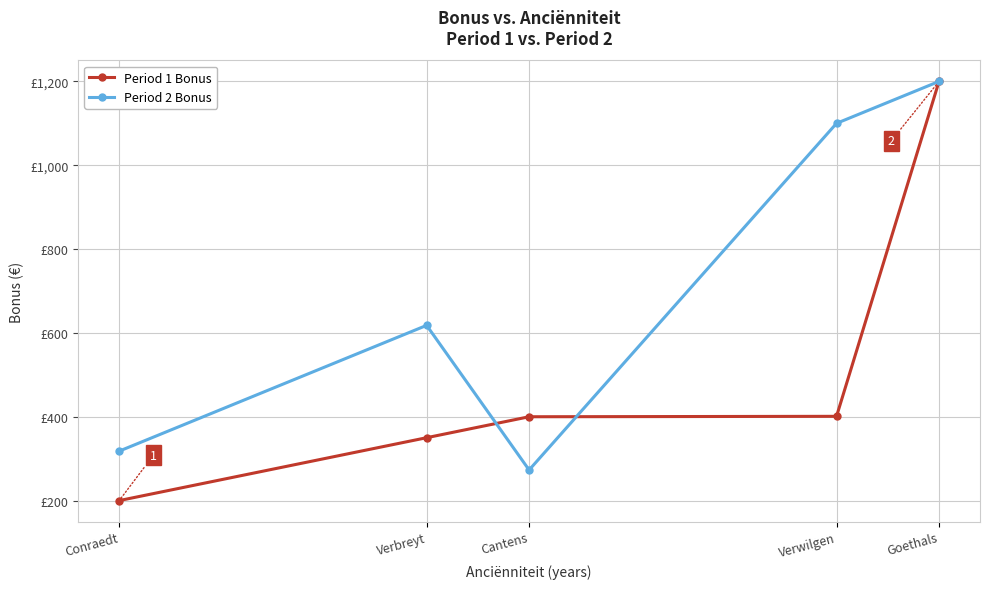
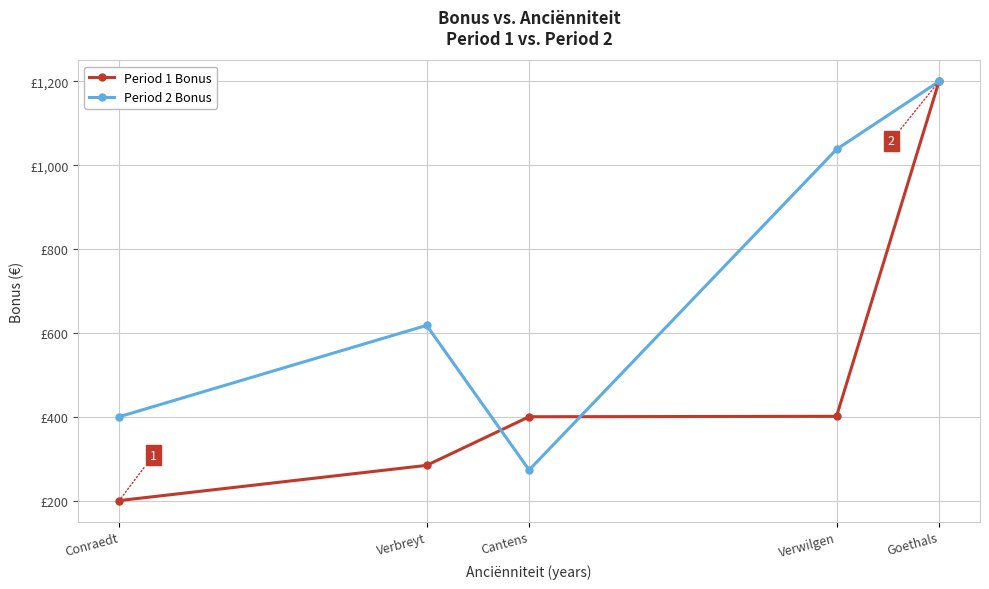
  {
    "Period 1 Bonus": {
      "Conraedt": "£200",
-     "Verbreyt": "£350",
+     "Verbreyt": "£280",
      "Cantens": "£400",
      "Verwilgen": "£400"
    },
    "Period 2 Bonus": {
-     "Conraedt": "£320",
+     "Conraedt": "£400",
      "Verbreyt": "£620",
      "Cantens": "£270",
-     "Verwilgen": "£1,100"
+     "Verwilgen": "£1,040"
    }
  }
